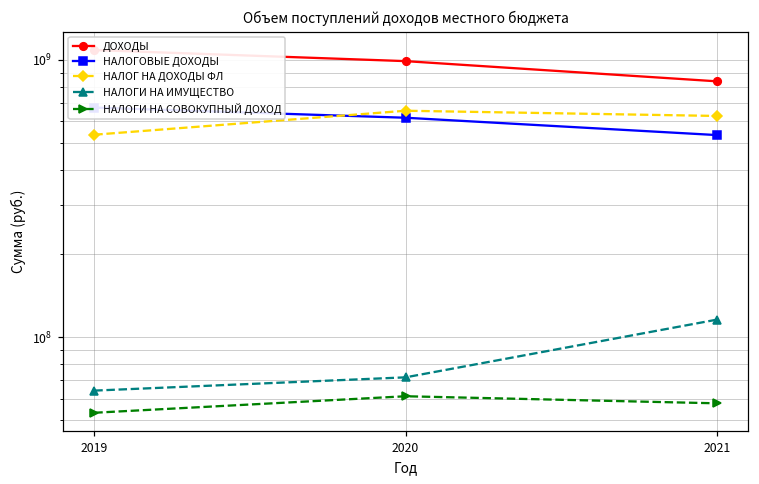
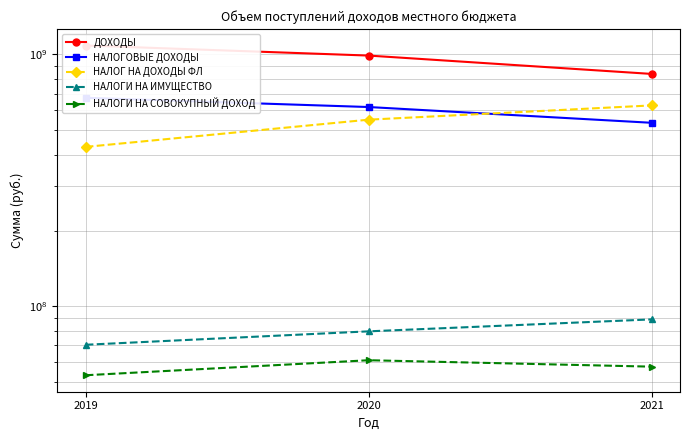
  {
    "ДОХОДЫ": {
      "2020": 990000000,
      "2021": 840000000
    },
    "НАЛОГОВЫЕ ДОХОДЫ": {
      "2020": 620000000,
      "2021": 540000000
    },
    "НАЛОГ НА ДОХОДЫ ФЛ": {
-     "2019": 540000000,
-     "2020": 660000000,
+     "2019": 430000000,
+     "2020": 550000000,
      "2021": 630000000
    },
    "НАЛОГИ НА ИМУЩЕСТВО": {
-     "2019": 64000000,
-     "2020": 72000000,
-     "2021": 120000000
+     "2019": 70000000,
+     "2020": 80000000,
+     "2021": 89000000
    },
    "НАЛОГИ НА СОВОКУПНЫЙ ДОХОД": {
      "2019": 53000000,
      "2020": 61000000,
      "2021": 58000000
    }
  }
